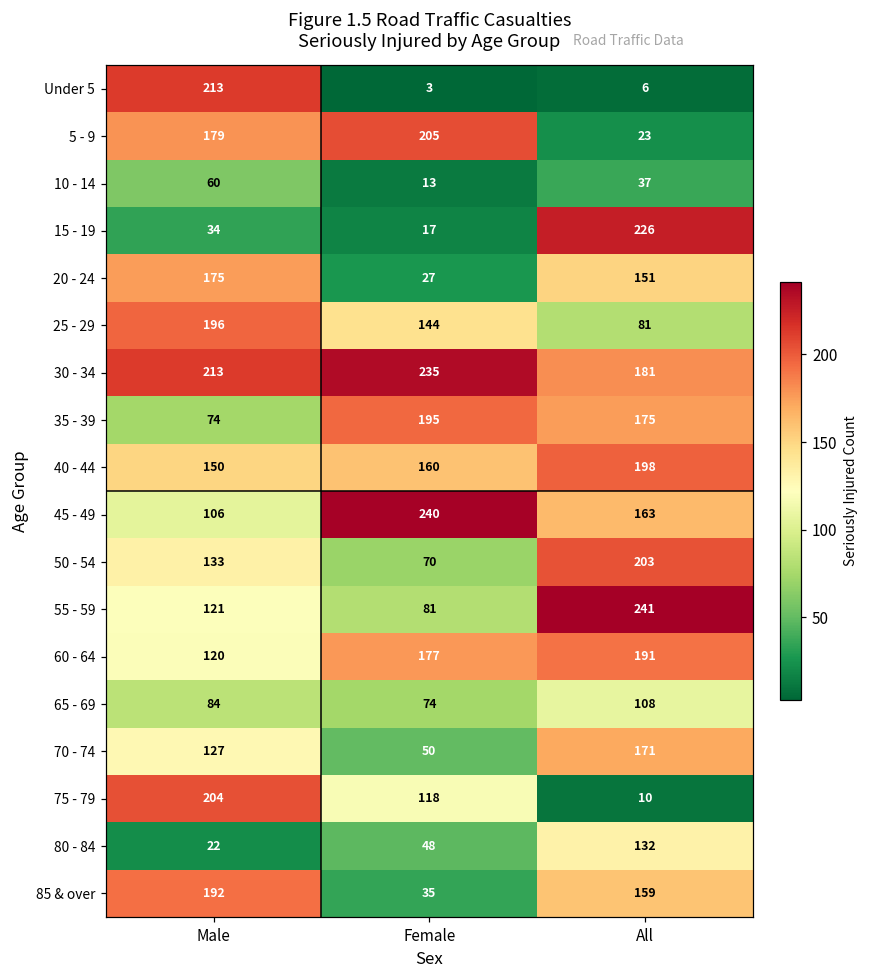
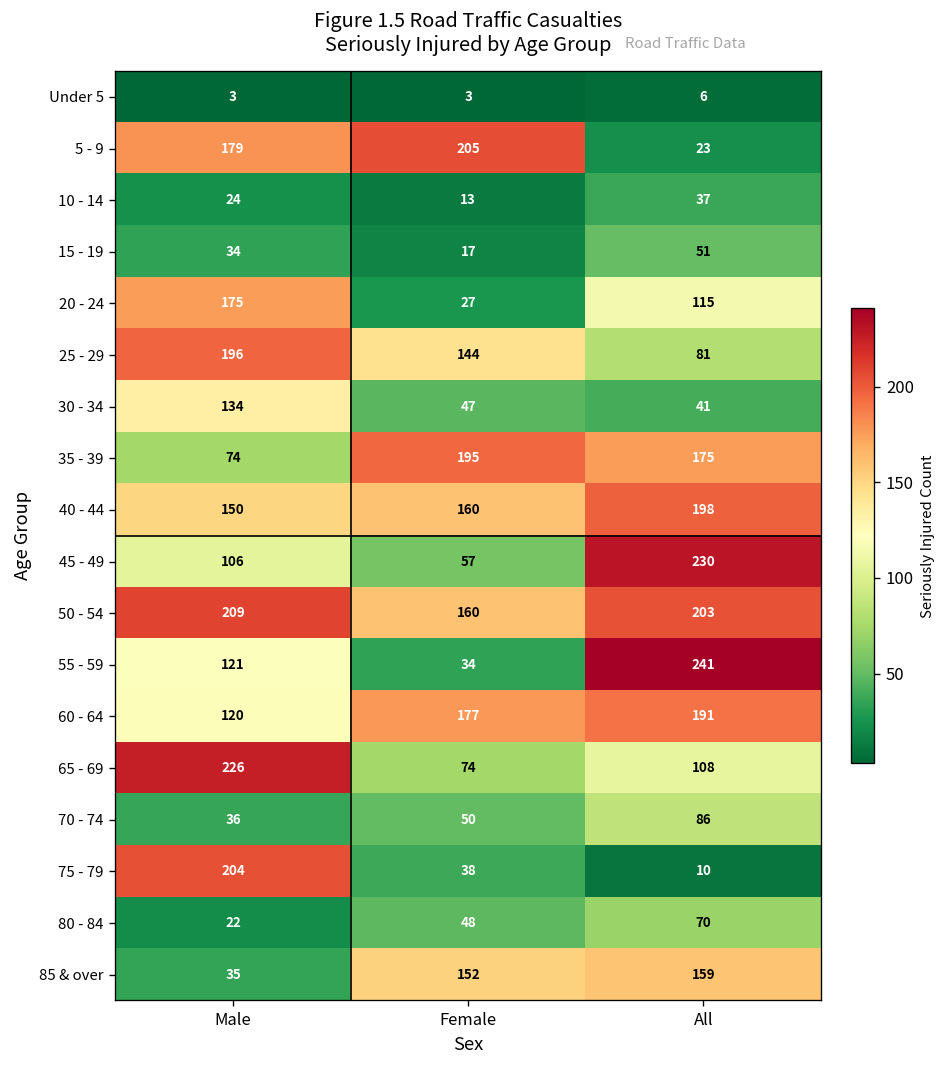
  {
    "Under 5": {
-     "Male": 213,
+     "Male": 3,
      "Female": 3,
      "All": 6
    },
    "5 - 9": {
      "Male": 179,
      "Female": 205,
      "All": 23
    },
    "10 - 14": {
-     "Male": 60,
+     "Male": 24,
      "Female": 13,
      "All": 37
    },
    "15 - 19": {
      "Male": 34,
      "Female": 17,
-     "All": 226
+     "All": 51
    },
    "20 - 24": {
      "Male": 175,
      "Female": 27,
-     "All": 151
+     "All": 115
    },
    "25 - 29": {
      "Male": 196,
      "Female": 144,
      "All": 81
    },
    "30 - 34": {
-     "Male": 213,
-     "Female": 235,
-     "All": 181
+     "Male": 134,
+     "Female": 47,
+     "All": 41
    },
    "35 - 39": {
      "Male": 74,
      "Female": 195,
      "All": 175
    },
    "40 - 44": {
      "Male": 150,
      "Female": 160,
      "All": 198
    },
    "45 - 49": {
      "Male": 106,
-     "Female": 240,
-     "All": 163
+     "Female": 57,
+     "All": 230
    },
    "50 - 54": {
-     "Male": 133,
-     "Female": 70,
+     "Male": 209,
+     "Female": 160,
      "All": 203
    },
    "55 - 59": {
      "Male": 121,
-     "Female": 81,
+     "Female": 34,
      "All": 241
    },
    "60 - 64": {
      "Male": 120,
      "Female": 177,
      "All": 191
    },
    "65 - 69": {
-     "Male": 84,
+     "Male": 226,
      "Female": 74,
      "All": 108
    },
    "70 - 74": {
-     "Male": 127,
+     "Male": 36,
      "Female": 50,
-     "All": 171
+     "All": 86
    },
    "75 - 79": {
      "Male": 204,
-     "Female": 118,
+     "Female": 38,
      "All": 10
    },
    "80 - 84": {
      "Male": 22,
      "Female": 48,
-     "All": 132
+     "All": 70
    },
    "85 & over": {
-     "Male": 192,
-     "Female": 35,
+     "Male": 35,
+     "Female": 152,
      "All": 159
    }
  }
